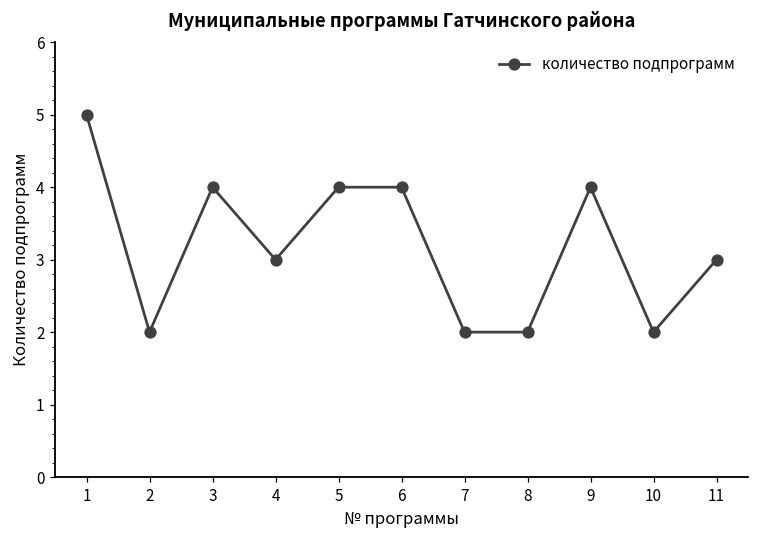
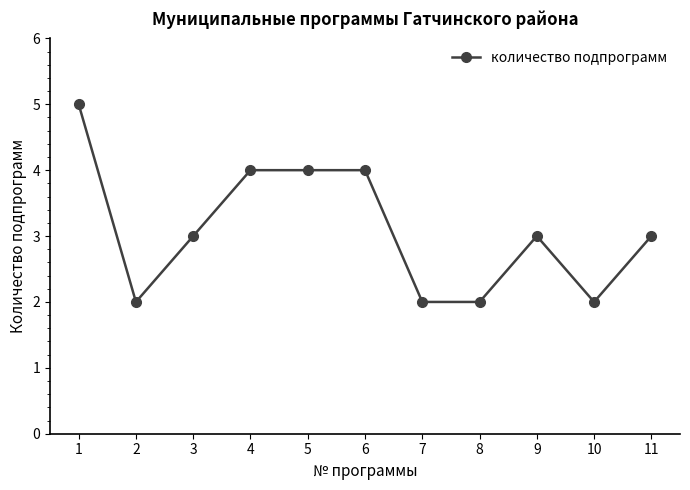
  {
    "1": 5,
    "2": 2,
-   "3": 4,
-   "4": 3,
+   "3": 3,
+   "4": 4,
    "5": 4,
    "6": 4,
    "7": 2,
    "8": 2,
-   "9": 4,
+   "9": 3,
    "10": 2,
    "11": 3
  }
